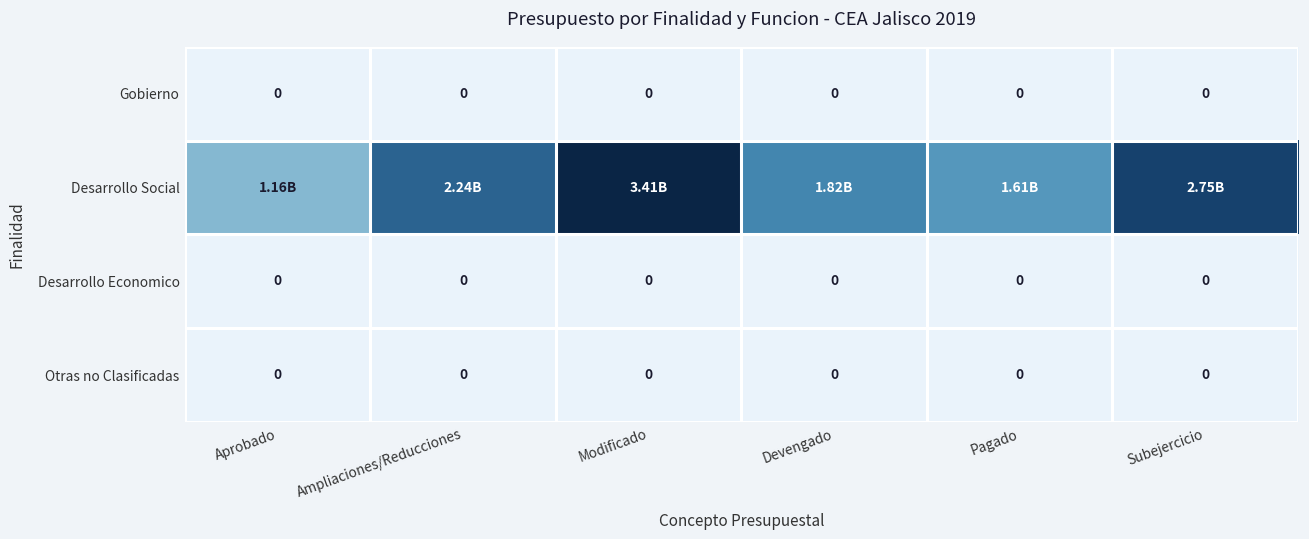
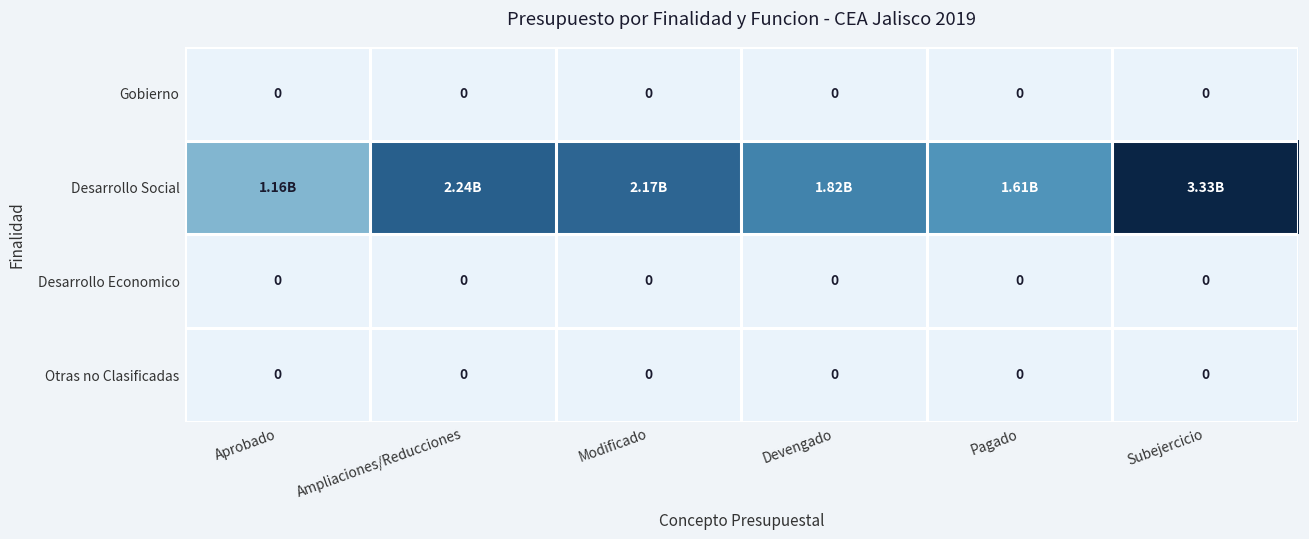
  {
    "Gobierno": {
      "Aprobado": "0",
      "Ampliaciones/Reducciones": "0",
      "Modificado": "0",
      "Devengado": "0",
      "Pagado": "0",
      "Subejercicio": "0"
    },
    "Desarrollo Social": {
      "Aprobado": "1.16B",
      "Ampliaciones/Reducciones": "2.24B",
-     "Modificado": "3.41B",
+     "Modificado": "2.17B",
      "Devengado": "1.82B",
      "Pagado": "1.61B",
-     "Subejercicio": "2.75B"
+     "Subejercicio": "3.33B"
    },
    "Desarrollo Economico": {
      "Aprobado": "0",
      "Ampliaciones/Reducciones": "0",
      "Modificado": "0",
      "Devengado": "0",
      "Pagado": "0",
      "Subejercicio": "0"
    },
    "Otras no Clasificadas": {
      "Aprobado": "0",
      "Ampliaciones/Reducciones": "0",
      "Modificado": "0",
      "Devengado": "0",
      "Pagado": "0",
      "Subejercicio": "0"
    }
  }
